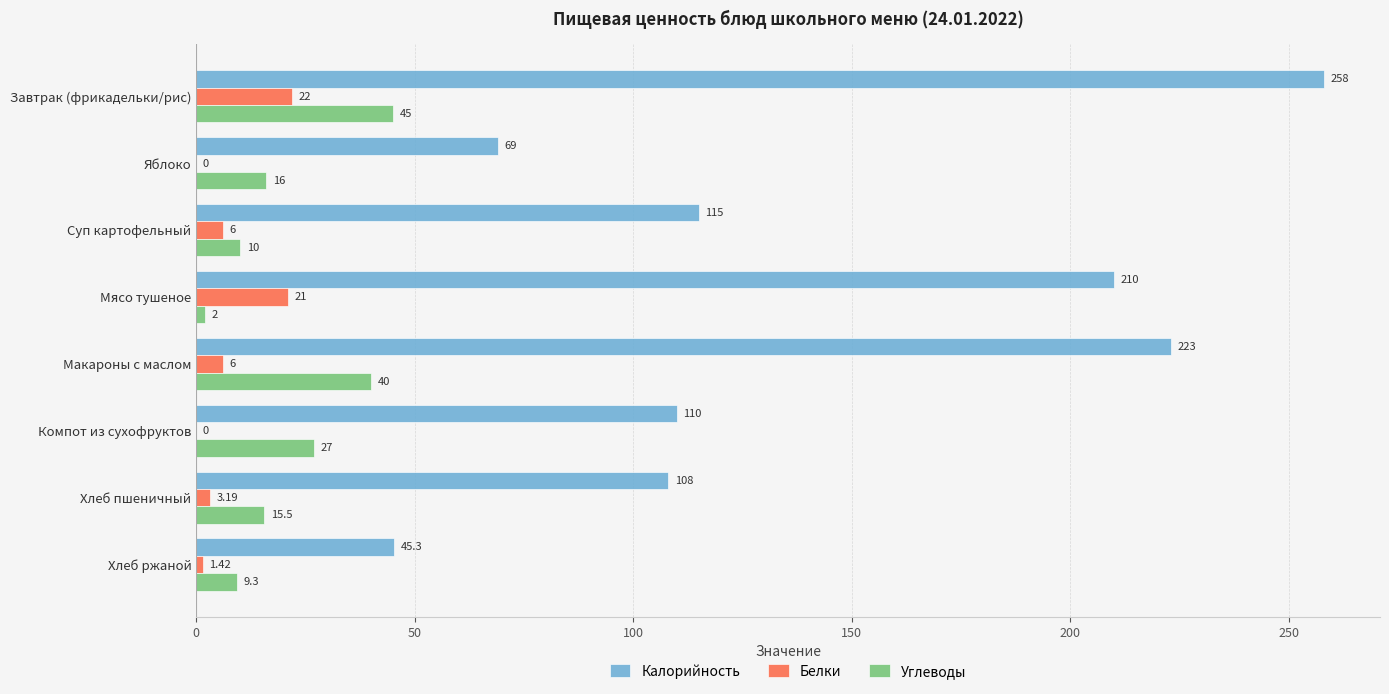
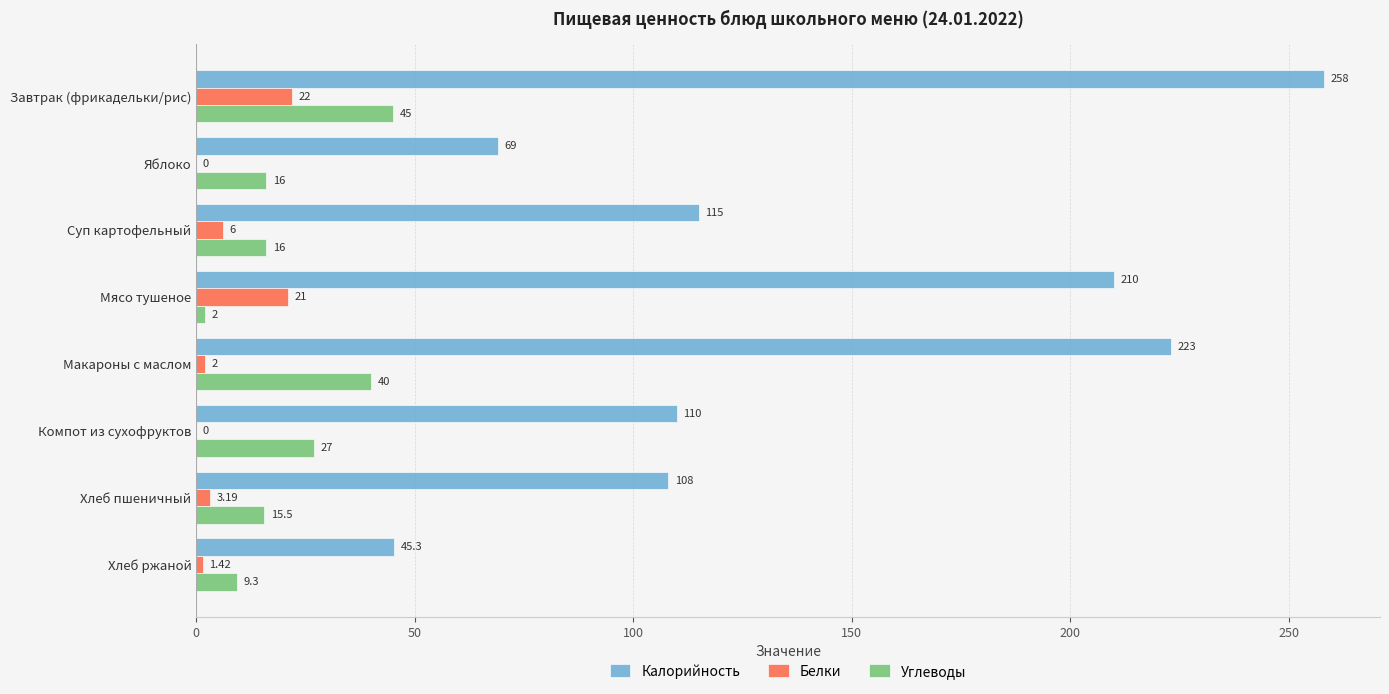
  {
    "Калорийность": {
      "Завтрак (фрикадельки/рис)": 258,
      "Яблоко": 69,
      "Суп картофельный": 115,
      "Мясо тушеное": 210,
      "Макароны с маслом": 223,
      "Компот из сухофруктов": 110,
      "Хлеб пшеничный": 108,
      "Хлеб ржаной": 45.3
    },
    "Белки": {
      "Завтрак (фрикадельки/рис)": 22,
      "Яблоко": 0,
      "Суп картофельный": 6,
      "Мясо тушеное": 21,
-     "Макароны с маслом": 6,
+     "Макароны с маслом": 2,
      "Компот из сухофруктов": 0,
      "Хлеб пшеничный": 3.19,
      "Хлеб ржаной": 1.42
    },
    "Углеводы": {
      "Завтрак (фрикадельки/рис)": 45,
      "Яблоко": 16,
-     "Суп картофельный": 10,
+     "Суп картофельный": 16,
      "Мясо тушеное": 2,
      "Макароны с маслом": 40,
      "Компот из сухофруктов": 27,
      "Хлеб пшеничный": 15.5,
      "Хлеб ржаной": 9.3
    }
  }
